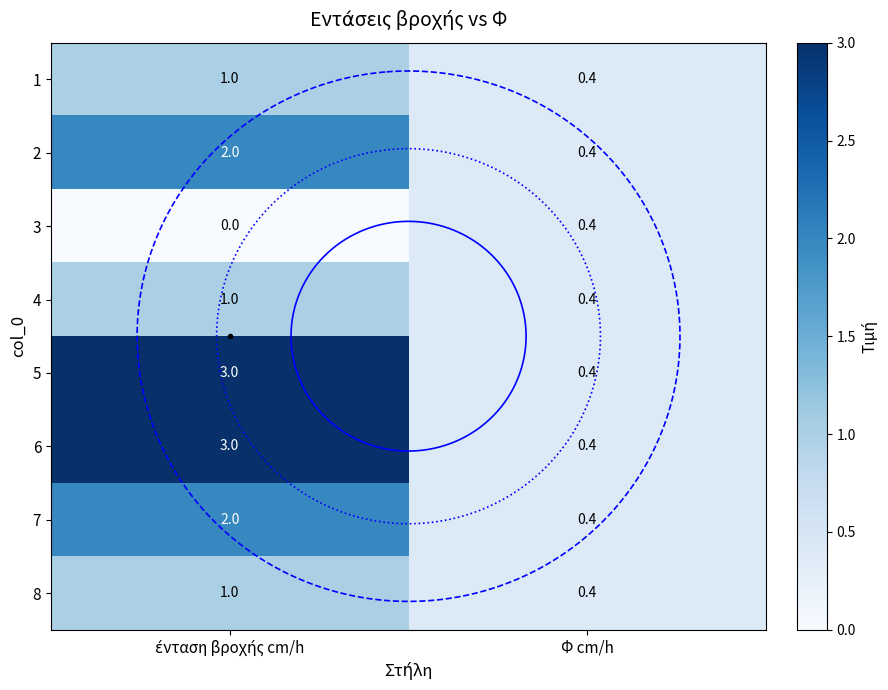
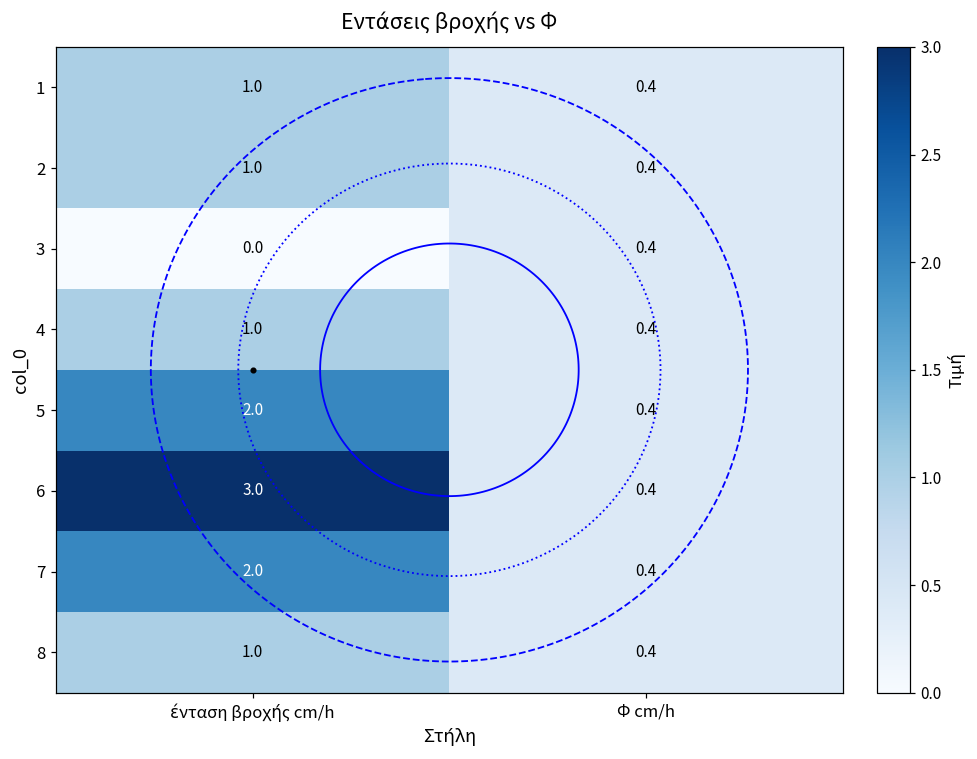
  {
    "1": {
      "ένταση βροχής cm/h": 1.0,
      "Φ cm/h": 0.4
    },
    "2": {
-     "ένταση βροχής cm/h": 2.0,
+     "ένταση βροχής cm/h": 1.0,
      "Φ cm/h": 0.4
    },
    "3": {
      "ένταση βροχής cm/h": 0.0,
      "Φ cm/h": 0.4
    },
    "4": {
      "ένταση βροχής cm/h": 1.0,
      "Φ cm/h": 0.4
    },
    "5": {
-     "ένταση βροχής cm/h": 3.0,
+     "ένταση βροχής cm/h": 2.0,
      "Φ cm/h": 0.4
    },
    "6": {
      "ένταση βροχής cm/h": 3.0,
      "Φ cm/h": 0.4
    },
    "7": {
      "ένταση βροχής cm/h": 2.0,
      "Φ cm/h": 0.4
    },
    "8": {
      "ένταση βροχής cm/h": 1.0,
      "Φ cm/h": 0.4
    }
  }
